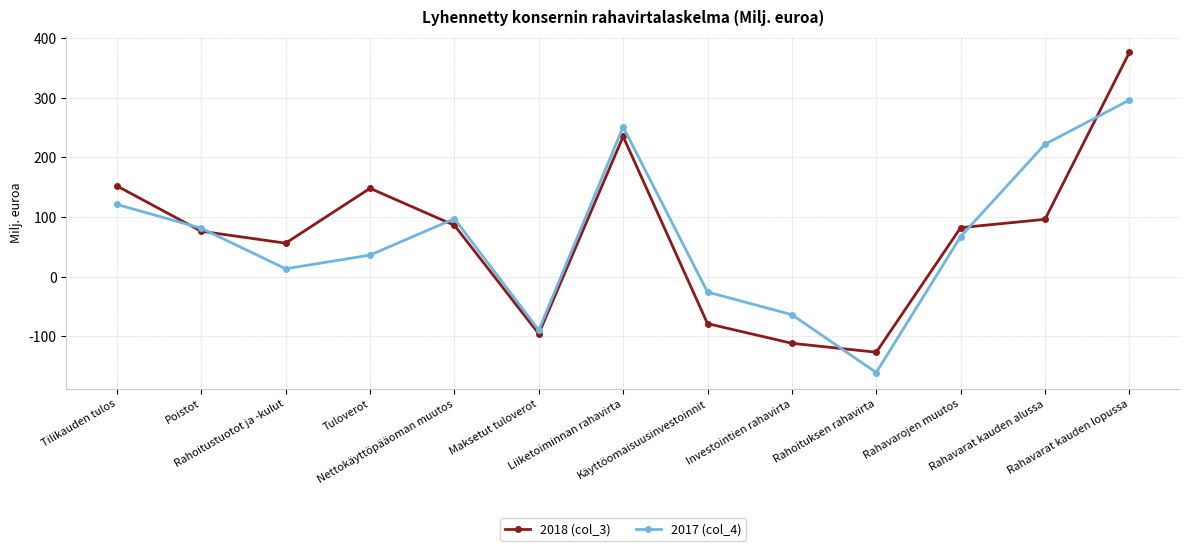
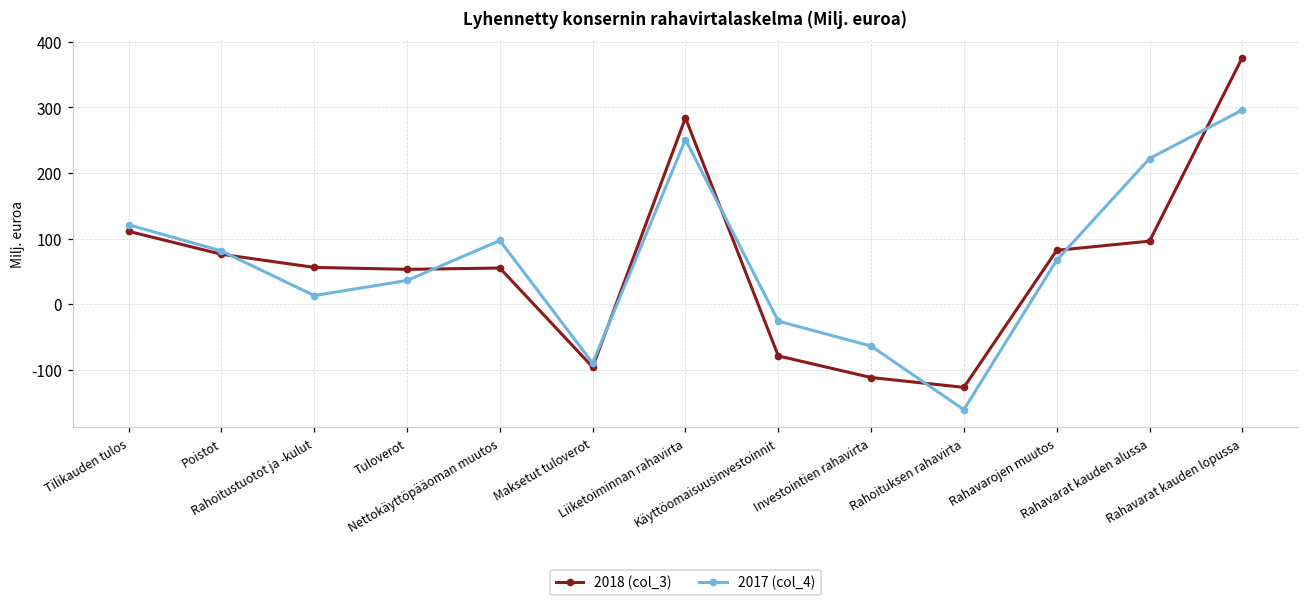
  {
    "2018 (col_3)": {
-     "Tilikauden tulos": 150,
+     "Tilikauden tulos": 110,
      "Poistot": 80,
      "Rahoitustuotot ja -kulut": 60,
-     "Tuloverot": 150,
-     "Nettokäyttöpääoman muutos": 90,
+     "Tuloverot": 50,
+     "Nettokäyttöpääoman muutos": 60,
      "Maksetut tuloverot": -100,
-     "Liiketoiminnan rahavirta": 240,
+     "Liiketoiminnan rahavirta": 280,
      "Käyttöomaisuusinvestoinnit": -80,
      "Investointien rahavirta": -110,
      "Rahoituksen rahavirta": -130,
      "Rahavarojen muutos": 80,
      "Rahavarat kauden alussa": 100,
      "Rahavarat kauden lopussa": 380
    },
    "2017 (col_4)": {
      "Tilikauden tulos": 120,
      "Poistot": 80,
      "Rahoitustuotot ja -kulut": 10,
      "Tuloverot": 40,
      "Nettokäyttöpääoman muutos": 100,
      "Maksetut tuloverot": -90,
      "Liiketoiminnan rahavirta": 250,
      "Käyttöomaisuusinvestoinnit": -30,
      "Investointien rahavirta": -60,
      "Rahoituksen rahavirta": -160,
      "Rahavarojen muutos": 70,
      "Rahavarat kauden alussa": 220,
      "Rahavarat kauden lopussa": 300
    }
  }
